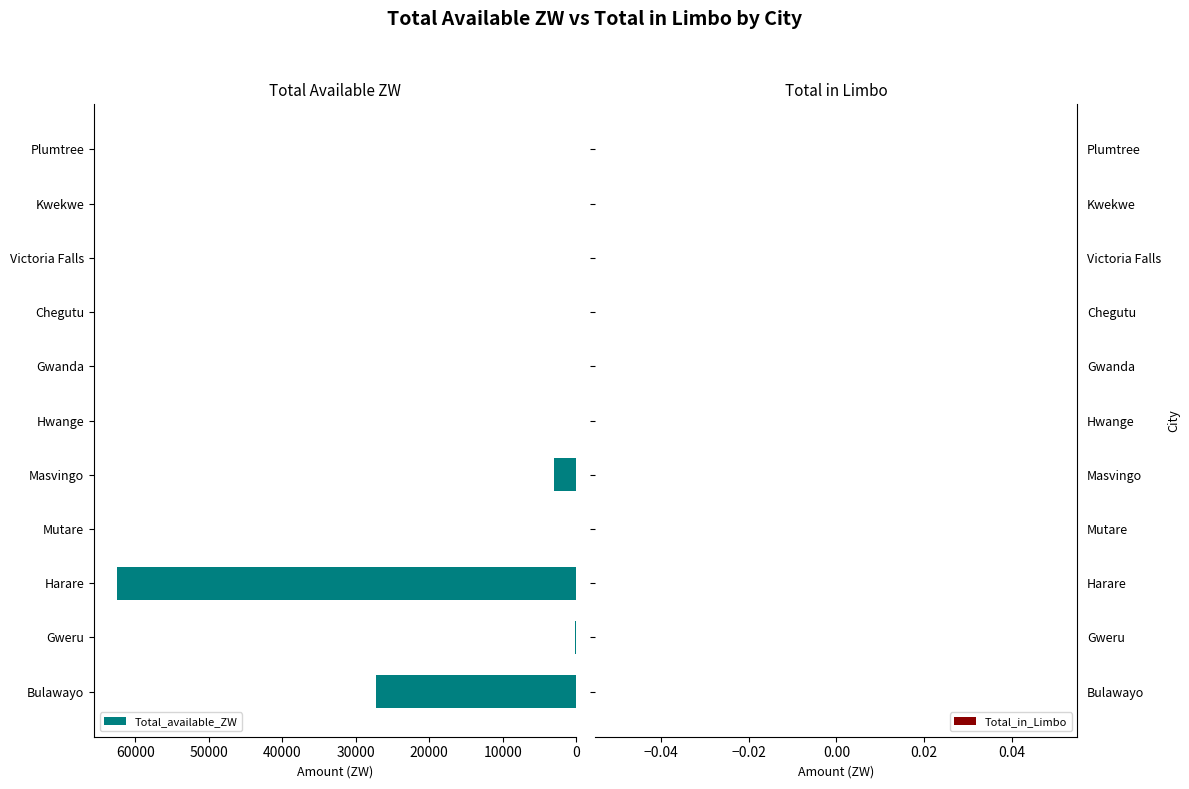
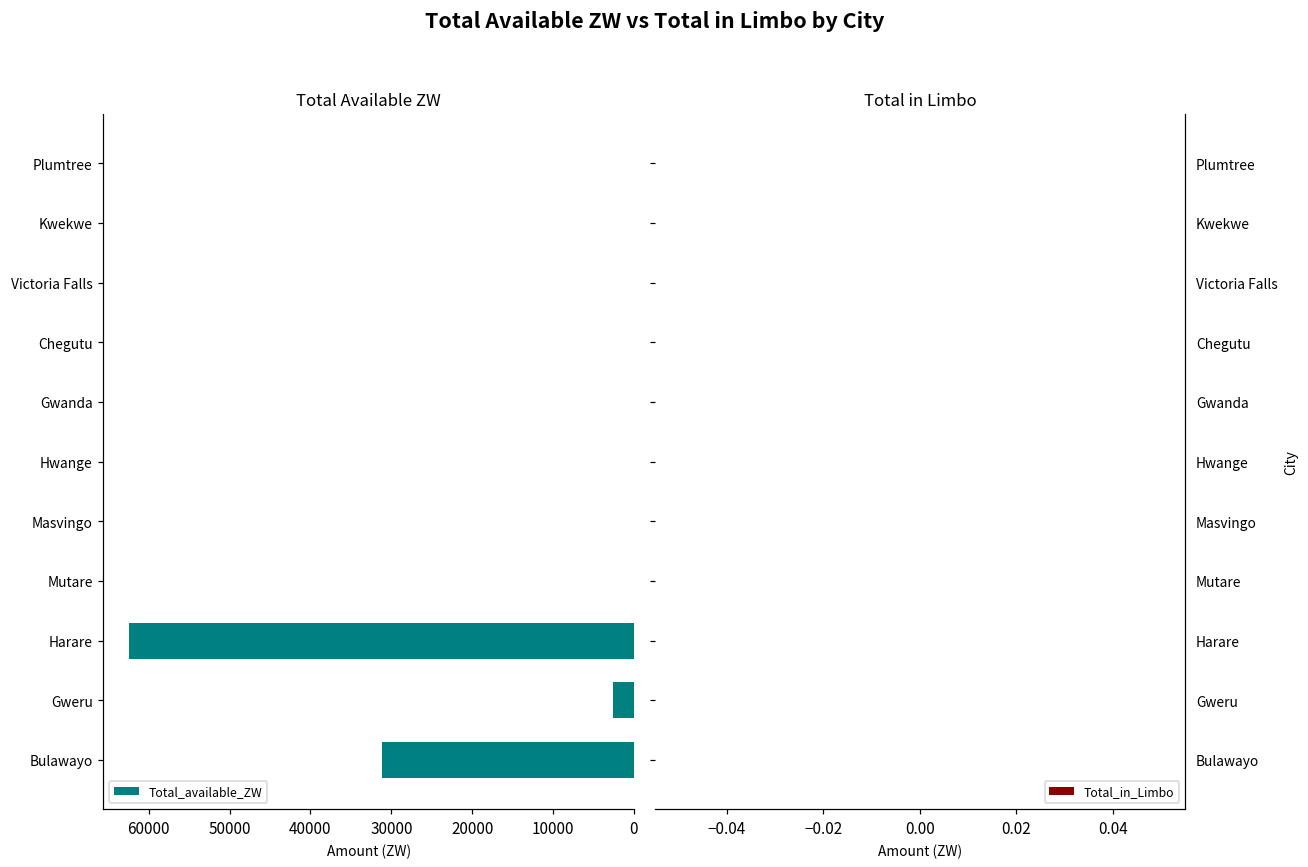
  {
    "Total Available ZW": {
      "Plumtree": 0,
      "Kwekwe": 0,
      "Victoria Falls": 0,
      "Chegutu": 0,
      "Gwanda": 0,
      "Hwange": 0,
-     "Masvingo": 3000,
+     "Masvingo": 0,
      "Mutare": 0,
      "Harare": 62000,
-     "Gweru": 0,
-     "Bulawayo": 27000
+     "Gweru": 3000,
+     "Bulawayo": 31000
    },
    "Total in Limbo": {
      "Plumtree": 0.000,
      "Kwekwe": 0.000,
      "Victoria Falls": 0.000,
      "Chegutu": 0.000,
      "Gwanda": 0.000,
      "Hwange": 0.000,
      "Masvingo": 0.000,
      "Mutare": 0.000,
      "Harare": 0.000,
      "Gweru": 0.000,
      "Bulawayo": 0.000
    }
  }
